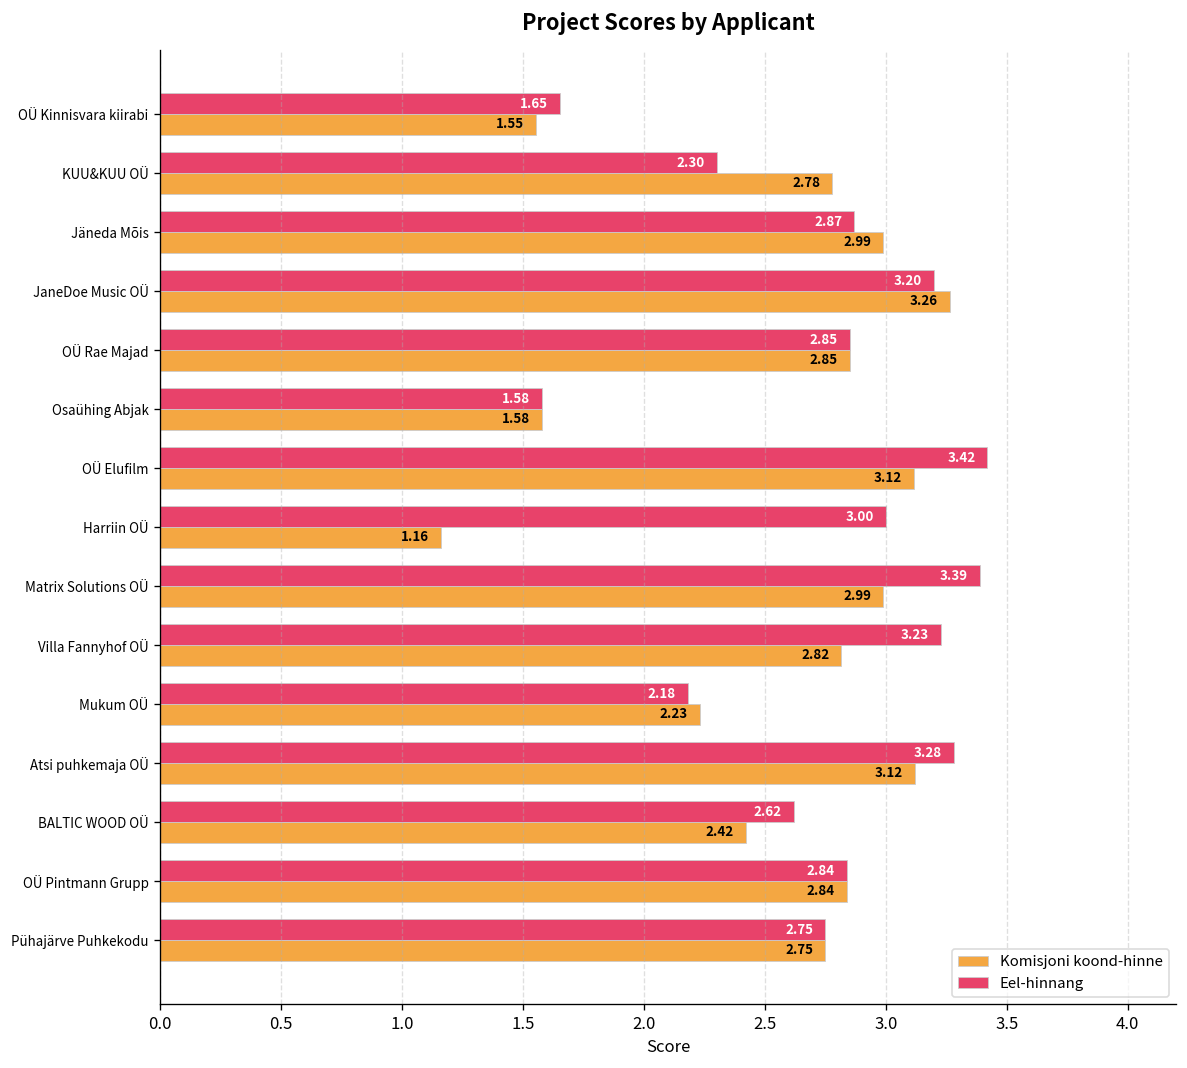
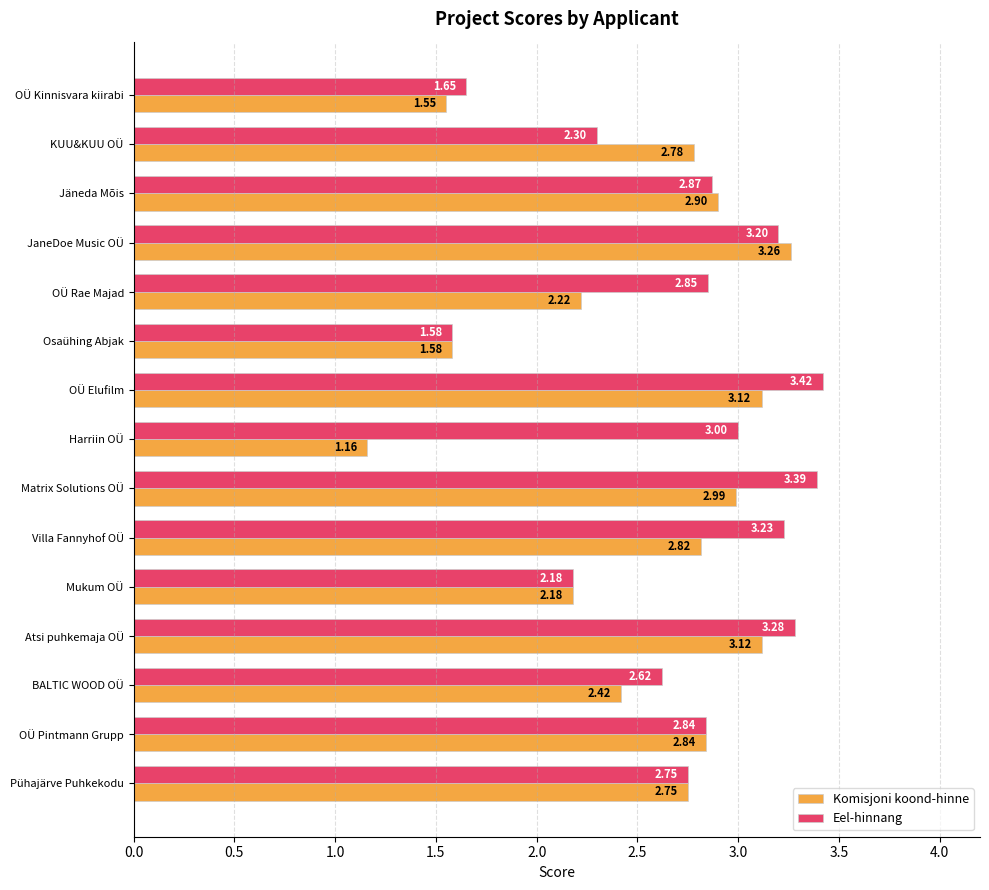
  {
    "Komisjoni koond-hinne": {
      "OÜ Kinnisvara kiirabi": 1.55,
      "KUU&KUU OÜ": 2.78,
-     "Jäneda Mõis": 2.99,
+     "Jäneda Mõis": 2.90,
      "JaneDoe Music OÜ": 3.26,
-     "OÜ Rae Majad": 2.85,
+     "OÜ Rae Majad": 2.22,
      "Osaühing Abjak": 1.58,
      "OÜ Elufilm": 3.12,
      "Harriin OÜ": 1.16,
      "Matrix Solutions OÜ": 2.99,
      "Villa Fannyhof OÜ": 2.82,
-     "Mukum OÜ": 2.23,
+     "Mukum OÜ": 2.18,
      "Atsi puhkemaja OÜ": 3.12,
      "BALTIC WOOD OÜ": 2.42,
      "OÜ Pintmann Grupp": 2.84,
      "Pühajärve Puhkekodu": 2.75
    },
    "Eel-hinnang": {
      "OÜ Kinnisvara kiirabi": 1.65,
      "KUU&KUU OÜ": 2.30,
      "Jäneda Mõis": 2.87,
      "JaneDoe Music OÜ": 3.20,
      "OÜ Rae Majad": 2.85,
      "Osaühing Abjak": 1.58,
      "OÜ Elufilm": 3.42,
      "Harriin OÜ": 3.00,
      "Matrix Solutions OÜ": 3.39,
      "Villa Fannyhof OÜ": 3.23,
      "Mukum OÜ": 2.18,
      "Atsi puhkemaja OÜ": 3.28,
      "BALTIC WOOD OÜ": 2.62,
      "OÜ Pintmann Grupp": 2.84,
      "Pühajärve Puhkekodu": 2.75
    }
  }
